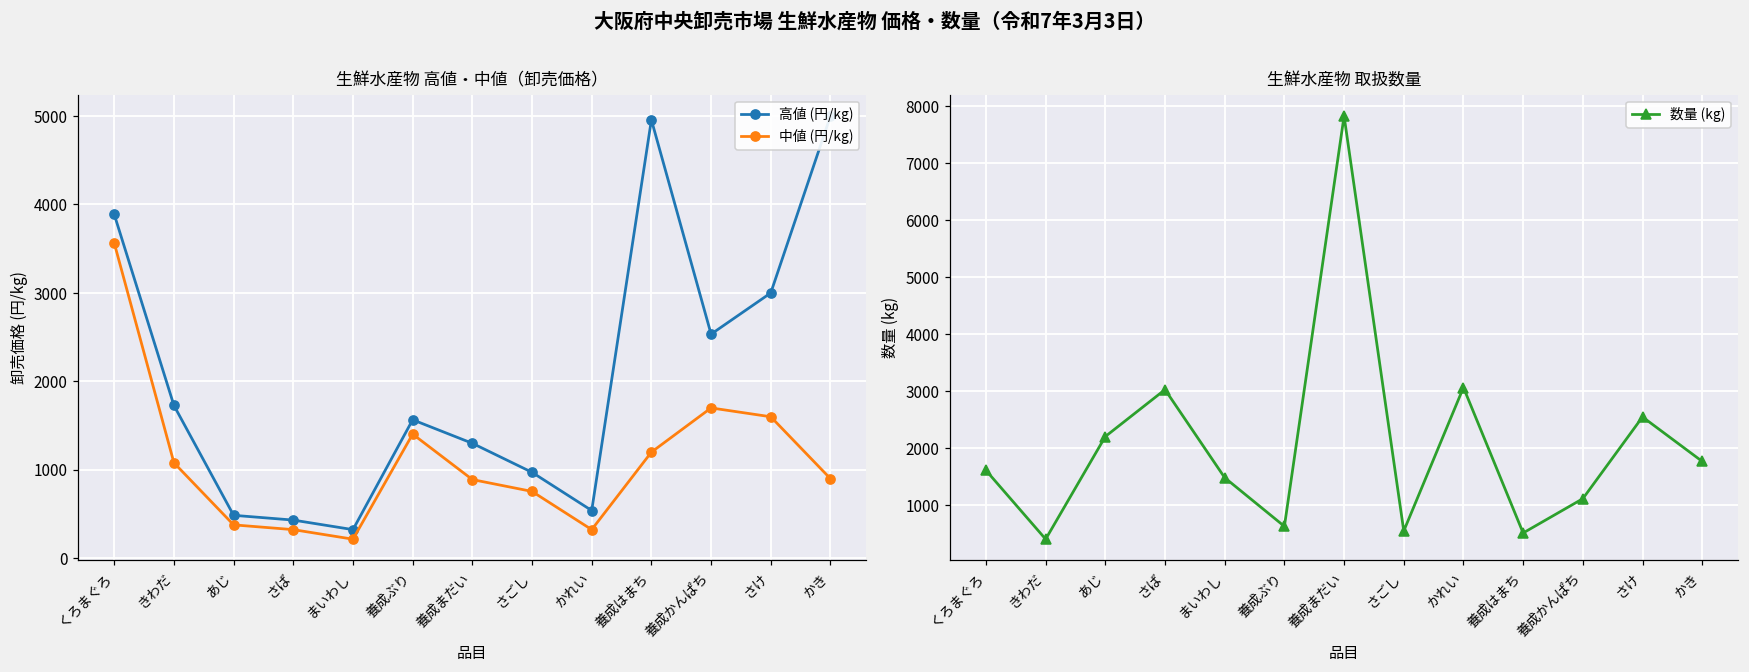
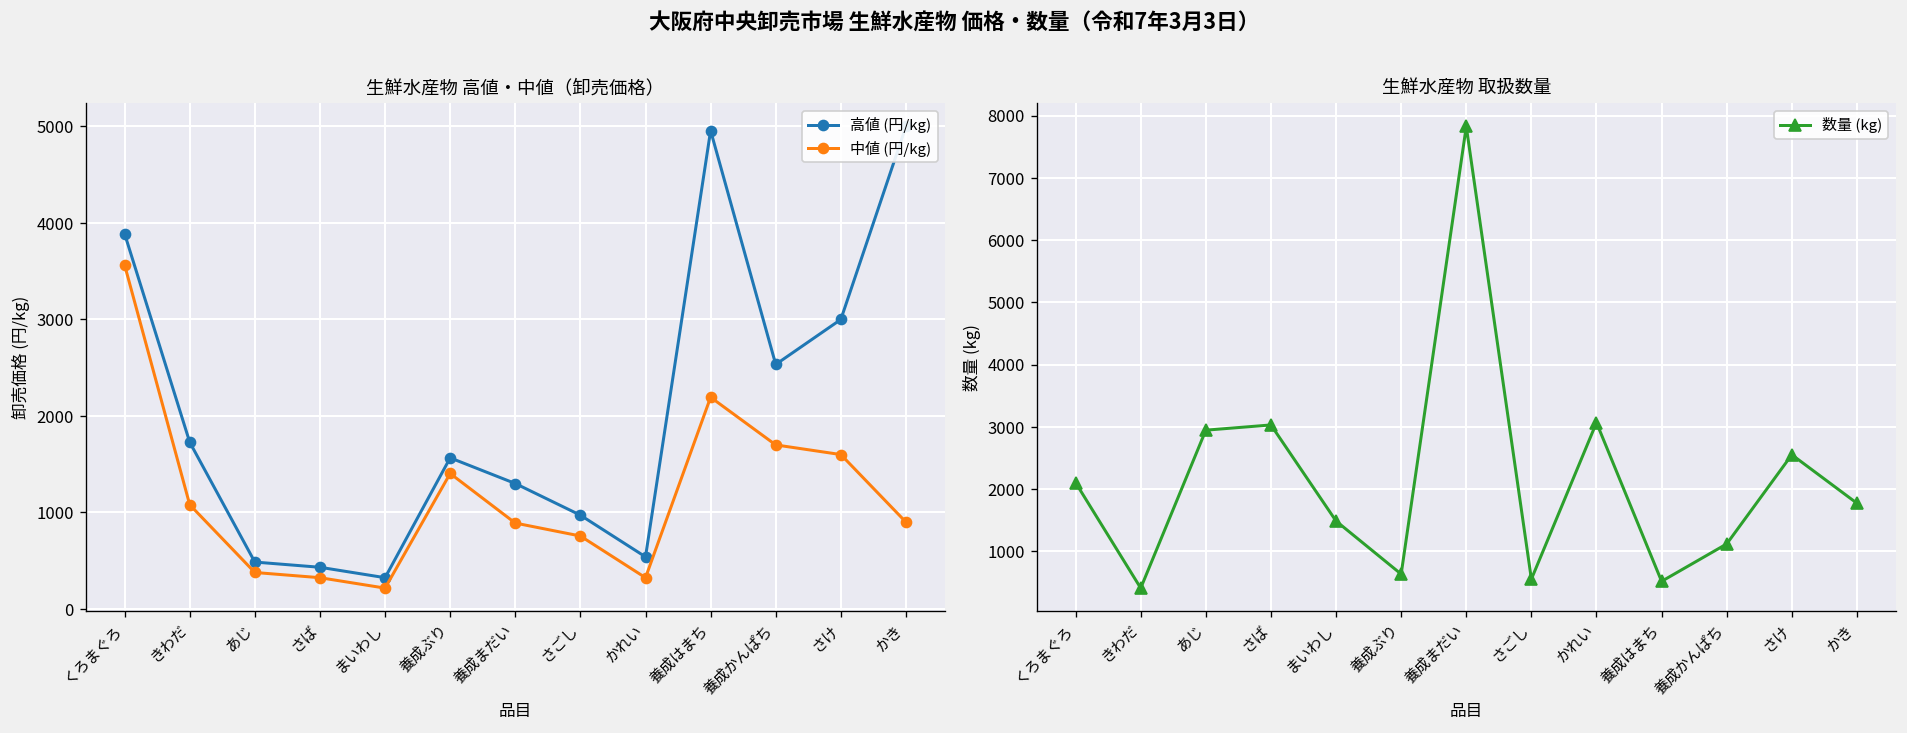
  {
    "生鮮水産物 高値・中値（卸売価格）": {
      "高値 (円/kg)": {
        "くろまぐろ": 3900,
        "きわだ": 1700,
        "あじ": 500,
        "さば": 400,
        "まいわし": 300,
        "養成ぶり": 1600,
        "養成まだい": 1300,
        "さごし": 1000,
        "かれい": 500,
        "養成はまち": 5000,
        "養成かんぱち": 2500,
        "さけ": 3000
      },
      "中値 (円/kg)": {
        "くろまぐろ": 3600,
        "きわだ": 1100,
        "あじ": 400,
        "さば": 300,
        "まいわし": 200,
        "養成ぶり": 1400,
        "養成まだい": 900,
        "さごし": 800,
        "かれい": 300,
-       "養成はまち": 1200,
+       "養成はまち": 2200,
        "養成かんぱち": 1700,
        "さけ": 1600,
        "かき": 900
      }
    },
    "生鮮水産物 取扱数量": {
-     "くろまぐろ": 1600,
+     "くろまぐろ": 2100,
      "きわだ": 400,
-     "あじ": 2200,
+     "あじ": 2900,
      "さば": 3000,
      "まいわし": 1500,
      "養成ぶり": 600,
      "養成まだい": 7800,
      "さごし": 600,
      "かれい": 3100,
      "養成はまち": 500,
      "養成かんぱち": 1100,
      "さけ": 2600,
      "かき": 1800
    }
  }
